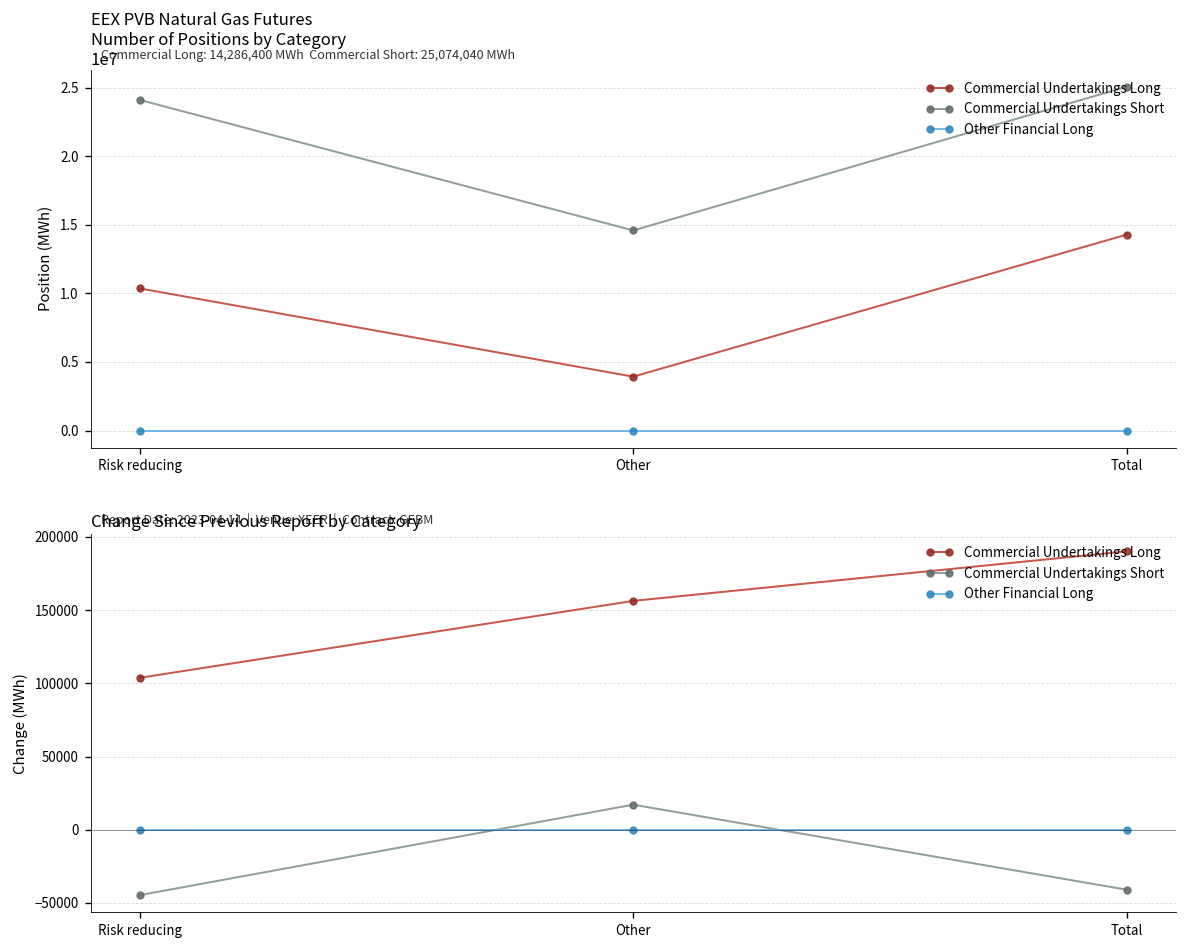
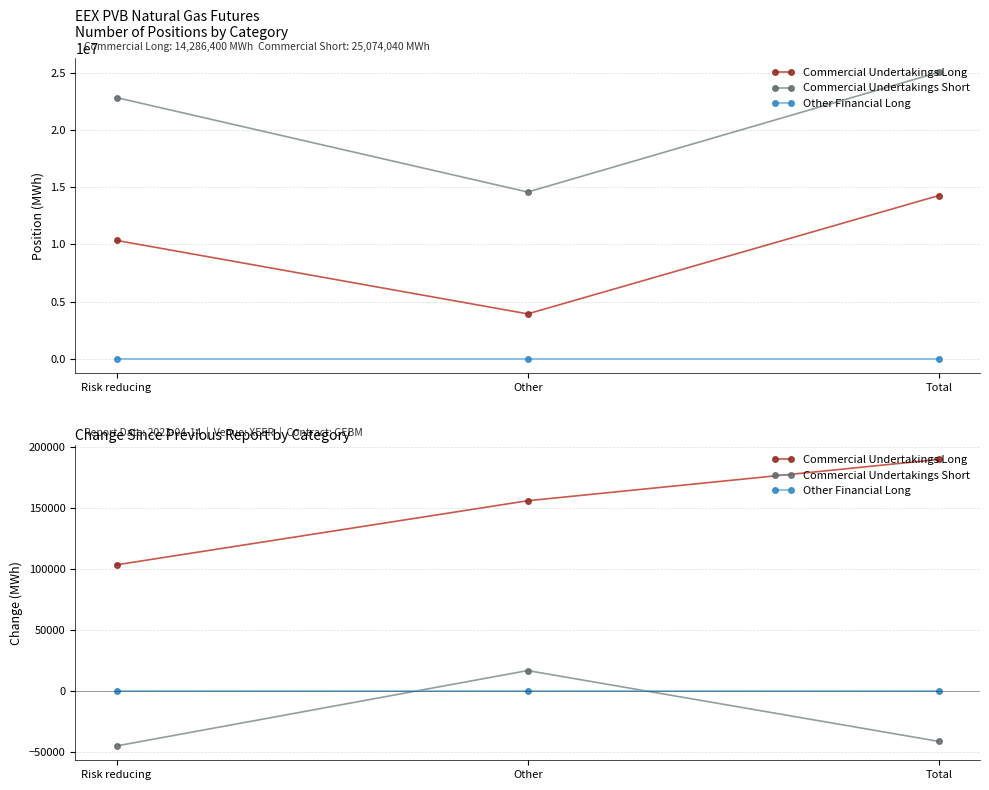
  {
    "EEX PVB Natural Gas Futures Number of Positions by Category": {
      "Commercial Undertakings Long": {
        "Risk reducing": 10400000,
        "Other": 3900000,
        "Total": 14300000
      },
      "Commercial Undertakings Short": {
-       "Risk reducing": 24100000,
+       "Risk reducing": 22900000,
        "Other": 14600000,
        "Total": 25100000
      },
      "Other Financial Long": {
        "Risk reducing": 0,
        "Other": 0,
        "Total": 0
      }
    },
    "Change Since Previous Report by Category": {
      "Commercial Undertakings Long": {
        "Risk reducing": 104000,
        "Other": 156000,
        "Total": 190000
      },
      "Commercial Undertakings Short": {
        "Risk reducing": -45000,
        "Other": 17000,
        "Total": -41000
      },
      "Other Financial Long": {
        "Risk reducing": 0,
        "Other": 0,
        "Total": 0
      }
    }
  }
